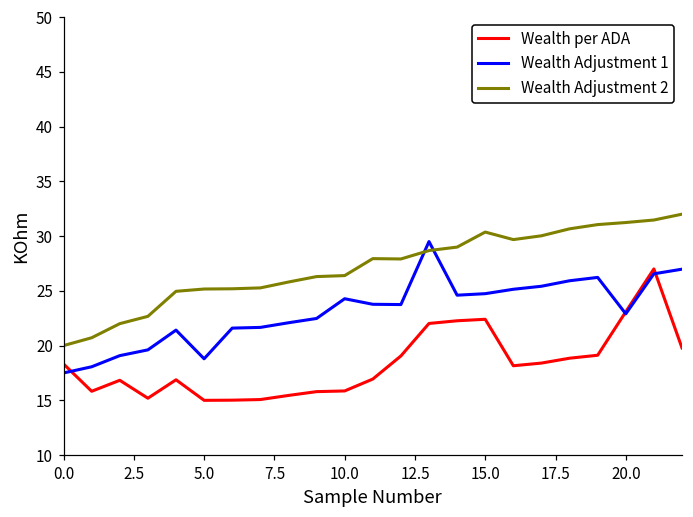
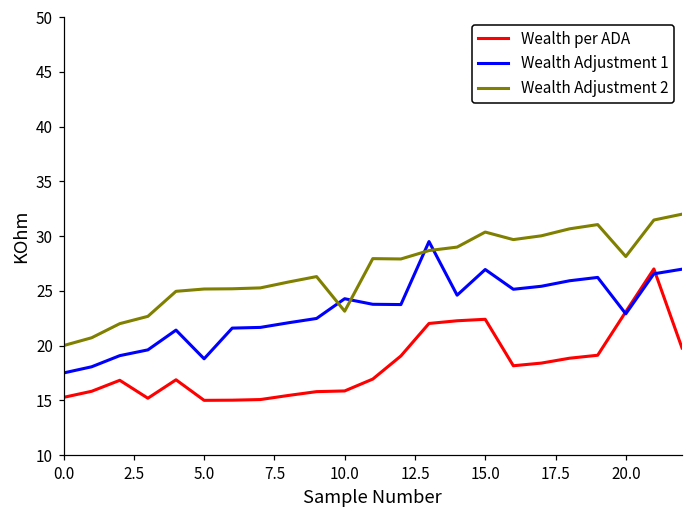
  {
    "Wealth per ADA": {
-     "0.0": 18,
+     "0.0": 15,
      "5.0": 15,
      "10.0": 16,
      "15.0": 22
    },
    "Wealth Adjustment 1": {
      "0.0": 18,
      "5.0": 19,
      "10.0": 24,
-     "15.0": 25
+     "15.0": 27
    },
    "Wealth Adjustment 2": {
      "0.0": 20,
      "5.0": 25,
-     "10.0": 26,
+     "10.0": 23,
      "15.0": 30,
-     "20.0": 31
+     "20.0": 28
    }
  }
